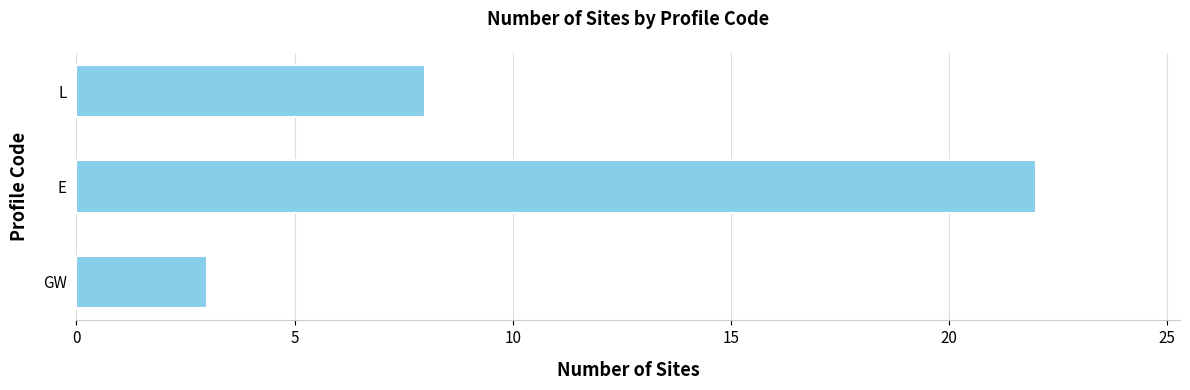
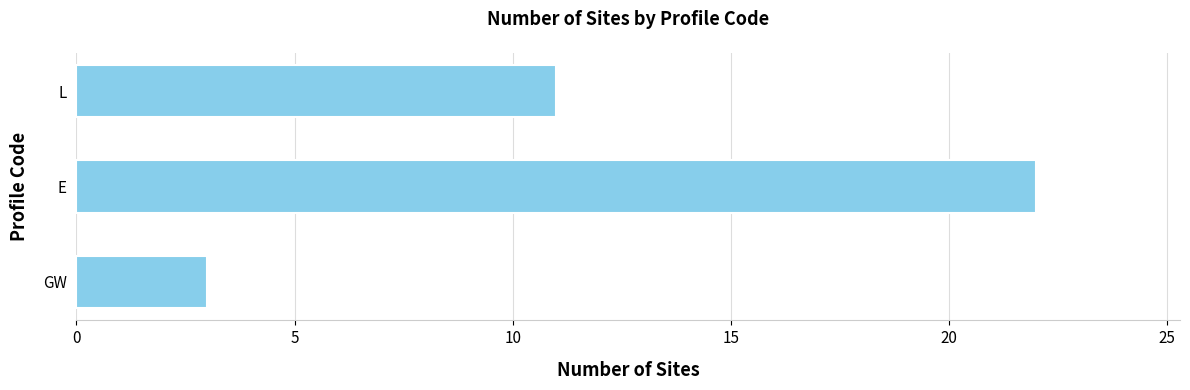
  {
-   "L": 8,
+   "L": 11,
    "E": 22,
    "GW": 3
  }
